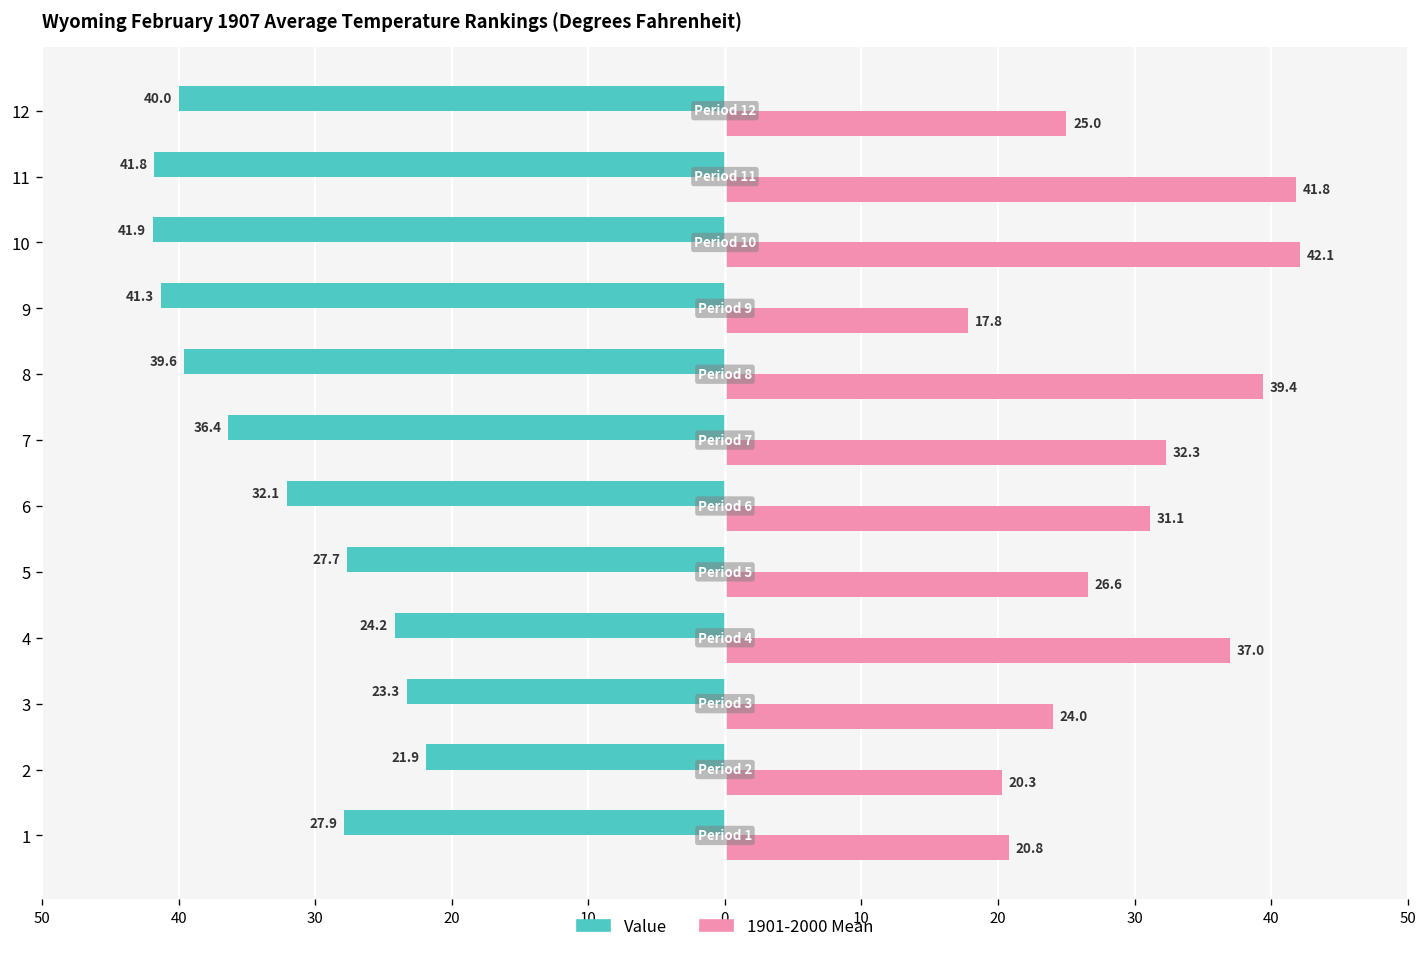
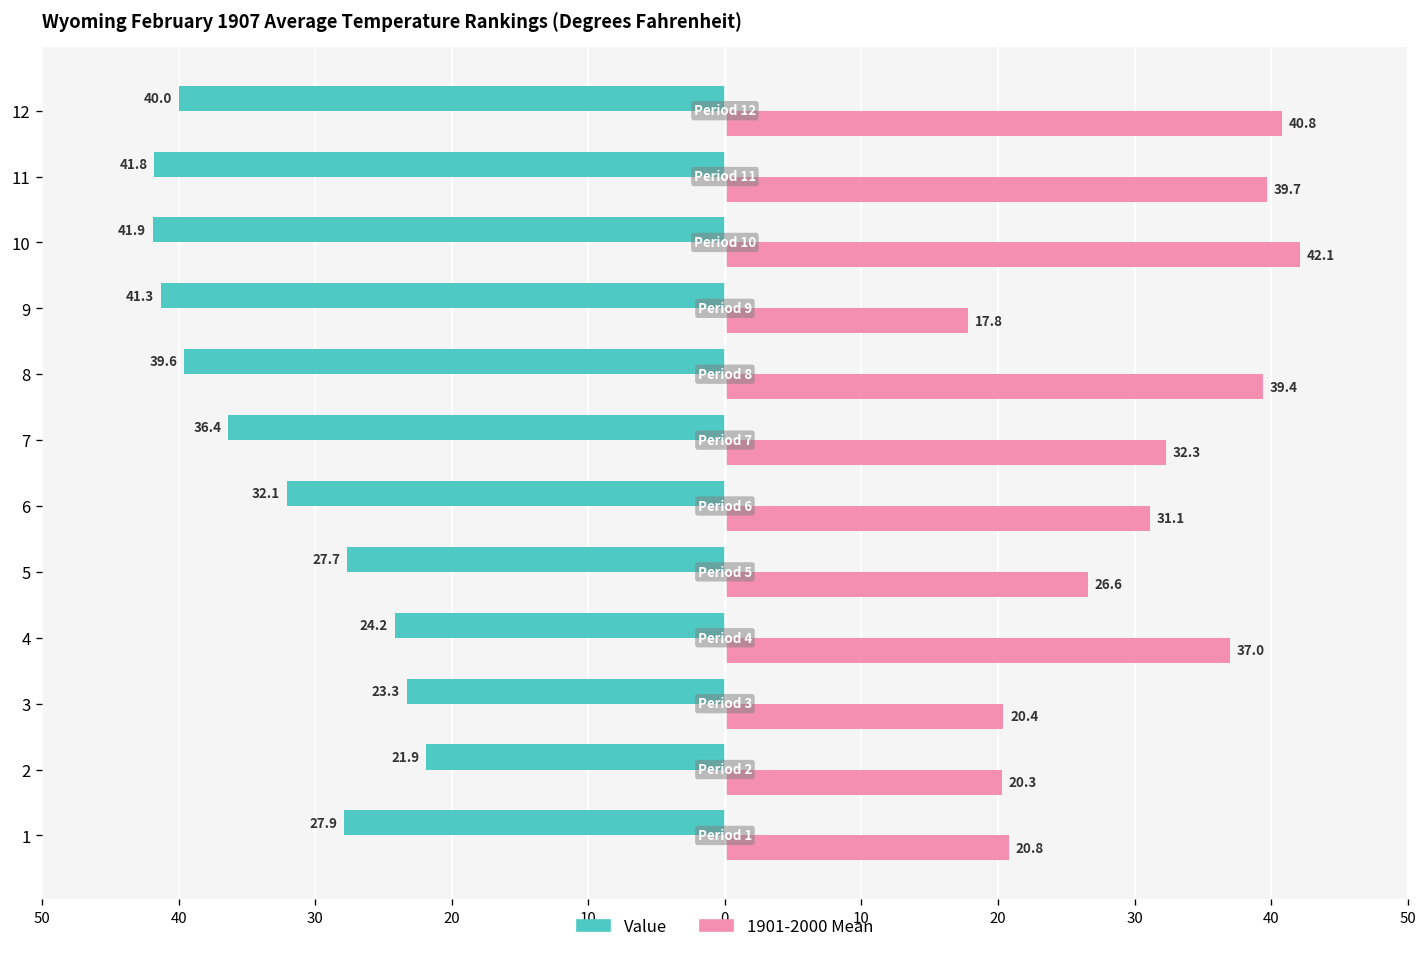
  {
    "1901-2000 Mean": {
-     "12": 25.0,
-     "11": 41.8,
+     "12": 40.8,
+     "11": 39.7,
      "10": 42.1,
      "9": 17.8,
      "8": 39.4,
      "7": 32.3,
      "6": 31.1,
      "5": 26.6,
      "4": 37.0,
-     "3": 24.0,
+     "3": 20.4,
      "2": 20.3,
      "1": 20.8
    }
  }
